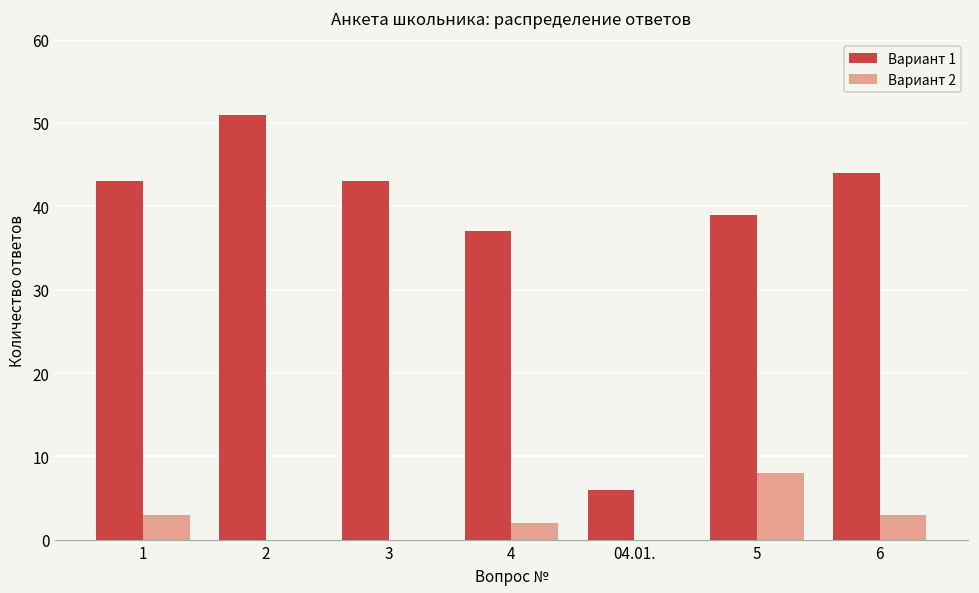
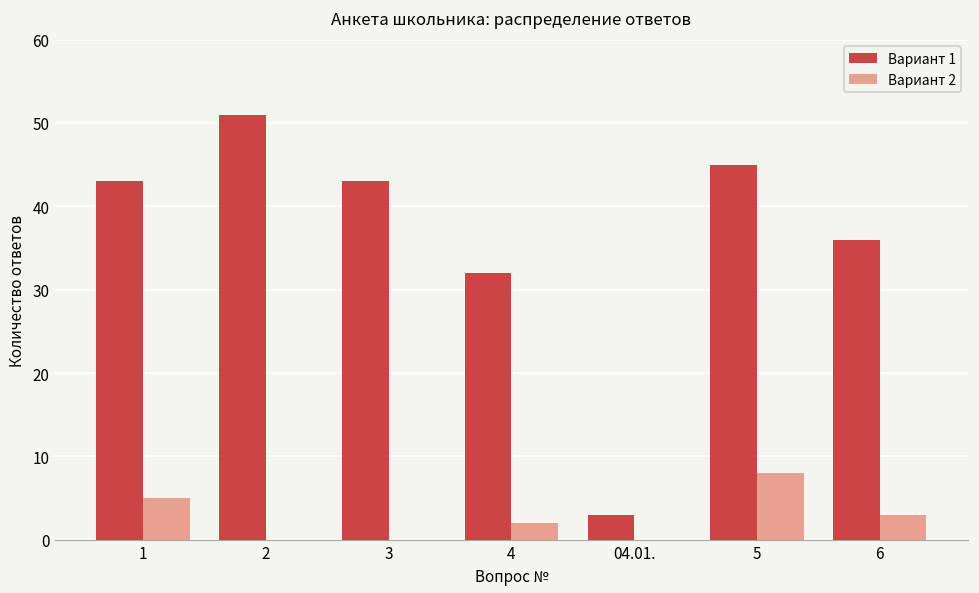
  {
    "Вариант 1": {
      "1": 43,
      "2": 51,
      "3": 43,
-     "4": 37,
-     "04.01.": 6,
-     "5": 39,
-     "6": 44
+     "4": 32,
+     "04.01.": 3,
+     "5": 45,
+     "6": 36
    },
    "Вариант 2": {
-     "1": 3,
+     "1": 5,
      "2": 0,
      "3": 0,
      "4": 2,
      "04.01.": 0,
      "5": 8,
      "6": 3
    }
  }
